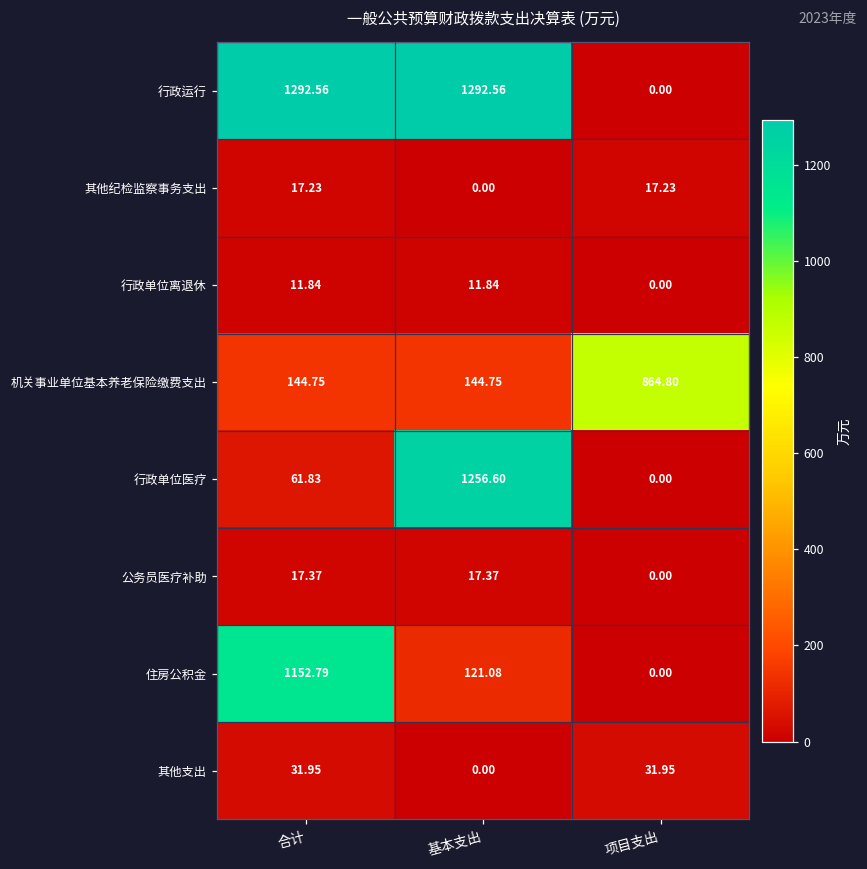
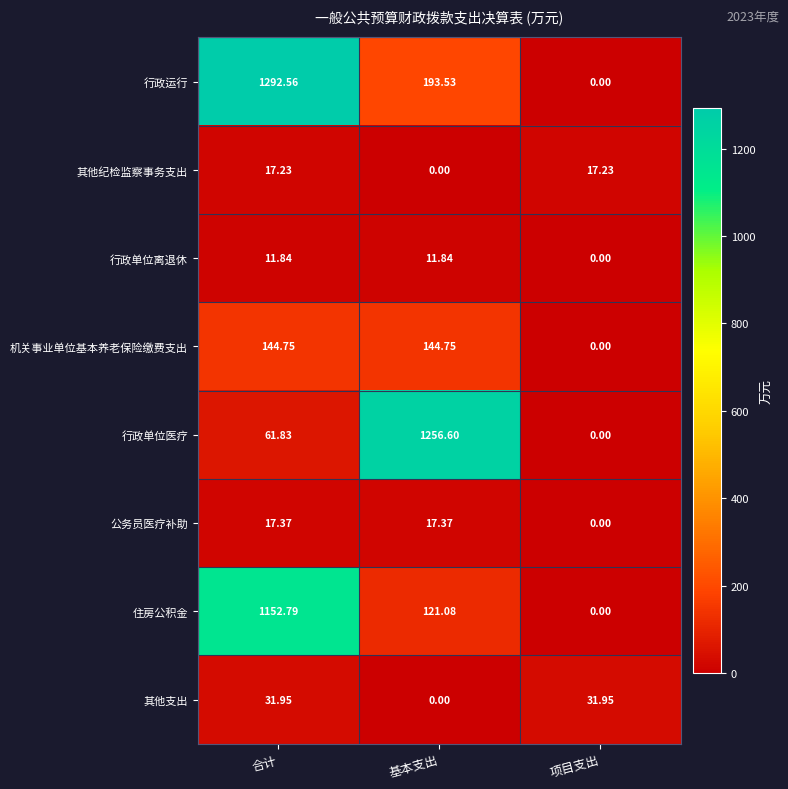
  {
    "行政运行": {
      "合计": 1292.56,
-     "基本支出": 1292.56,
+     "基本支出": 193.53,
      "项目支出": 0.00
    },
    "其他纪检监察事务支出": {
      "合计": 17.23,
      "基本支出": 0.00,
      "项目支出": 17.23
    },
    "行政单位离退休": {
      "合计": 11.84,
      "基本支出": 11.84,
      "项目支出": 0.00
    },
    "机关事业单位基本养老保险缴费支出": {
      "合计": 144.75,
      "基本支出": 144.75,
-     "项目支出": 864.80
+     "项目支出": 0.00
    },
    "行政单位医疗": {
      "合计": 61.83,
      "基本支出": 1256.60,
      "项目支出": 0.00
    },
    "公务员医疗补助": {
      "合计": 17.37,
      "基本支出": 17.37,
      "项目支出": 0.00
    },
    "住房公积金": {
      "合计": 1152.79,
      "基本支出": 121.08,
      "项目支出": 0.00
    },
    "其他支出": {
      "合计": 31.95,
      "基本支出": 0.00,
      "项目支出": 31.95
    }
  }
